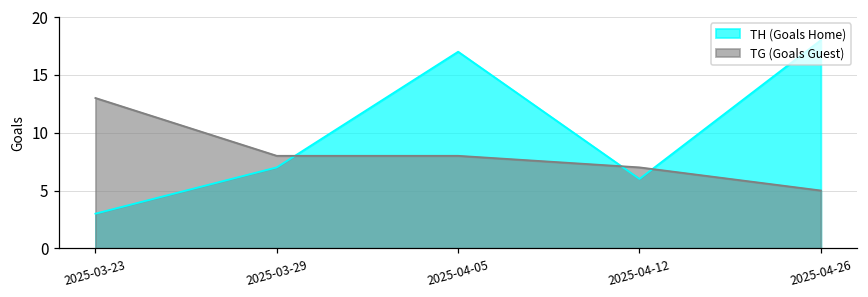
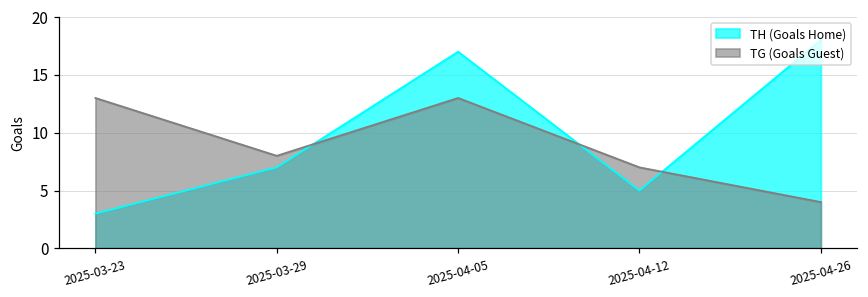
  {
    "TH (Goals Home)": {
      "2025-03-23": 3,
      "2025-03-29": 7,
      "2025-04-05": 17,
-     "2025-04-12": 6
+     "2025-04-12": 5
    },
    "TG (Goals Guest)": {
      "2025-03-23": 13,
      "2025-03-29": 8,
-     "2025-04-05": 8,
+     "2025-04-05": 13,
      "2025-04-12": 7,
-     "2025-04-26": 5
+     "2025-04-26": 4
    }
  }
